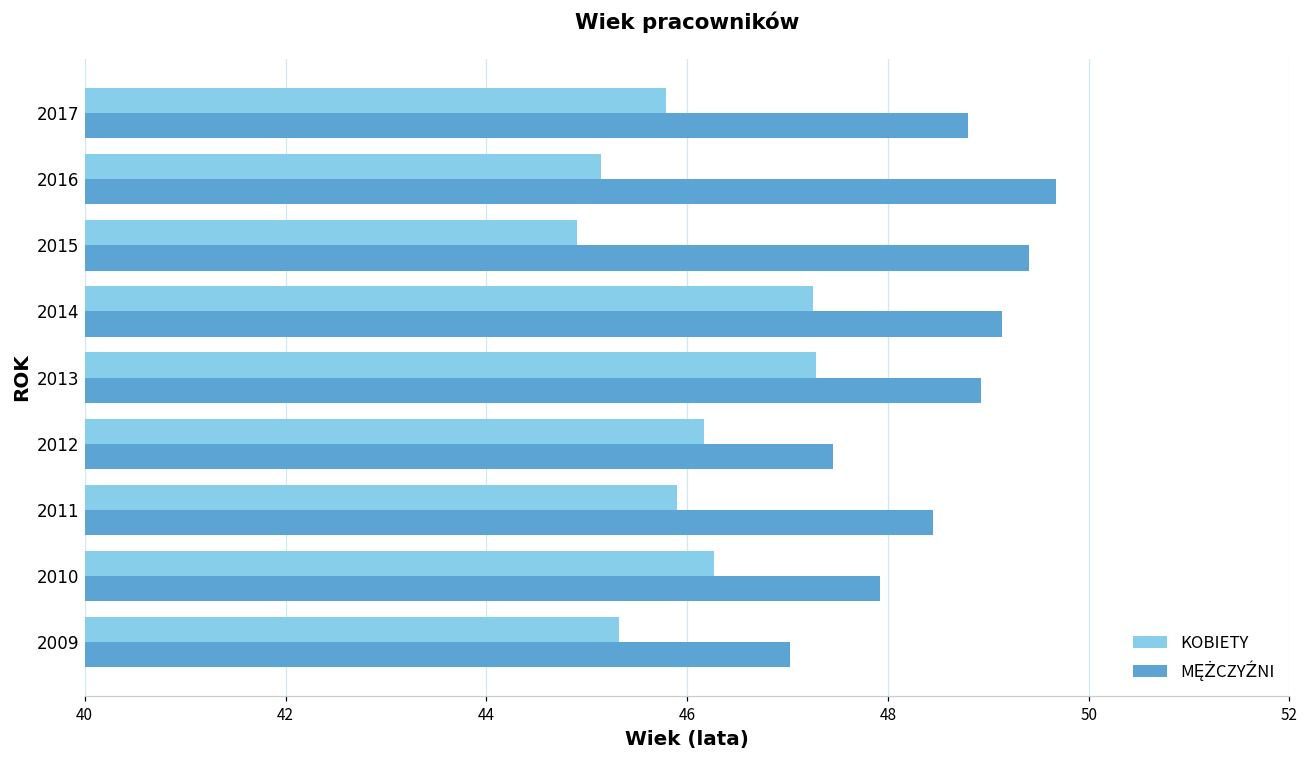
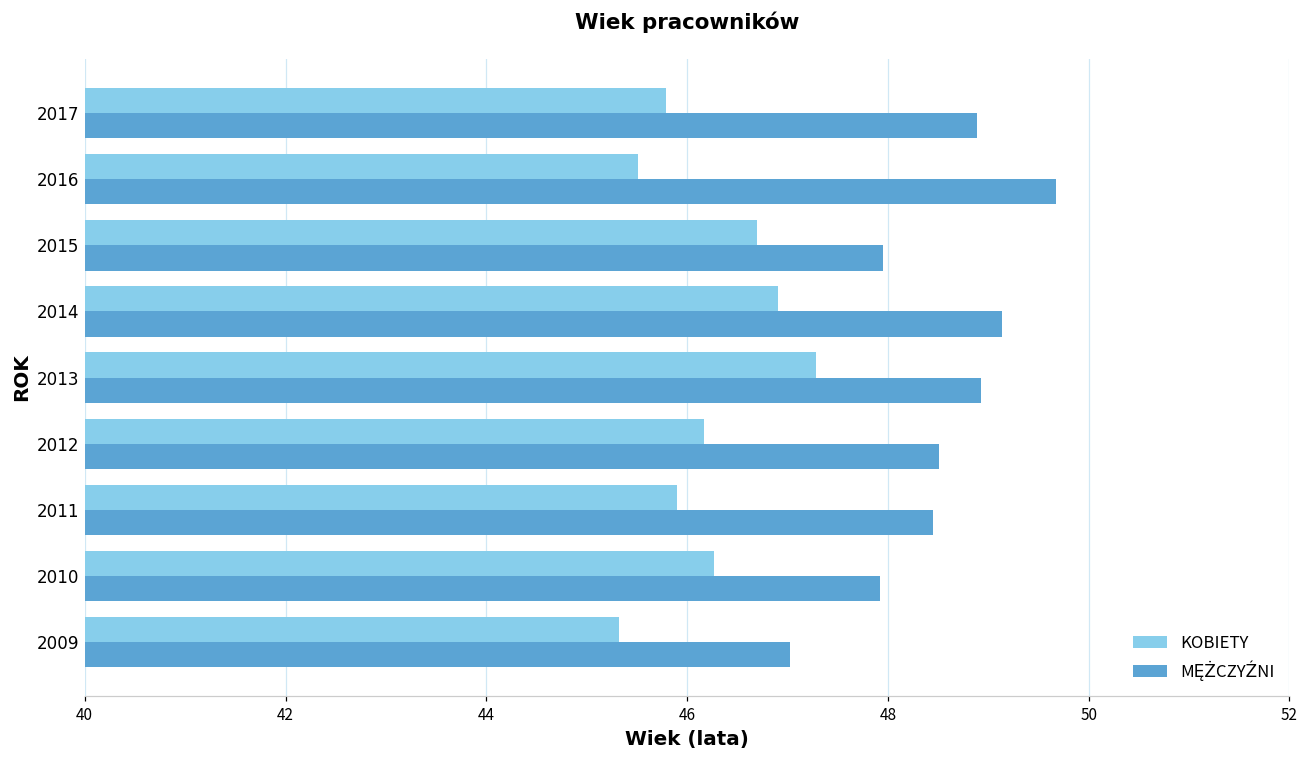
  {
    "KOBIETY": {
      "2017": 45.8,
-     "2016": 45.1,
-     "2015": 44.9,
-     "2014": 47.3,
+     "2016": 45.5,
+     "2015": 46.7,
+     "2014": 46.9,
      "2013": 47.3,
      "2012": 46.2,
      "2011": 45.9,
      "2010": 46.3,
      "2009": 45.3
    },
    "MĘŻCZYŹNI": {
-     "2017": 48.8,
+     "2017": 48.9,
      "2016": 49.7,
-     "2015": 49.4,
+     "2015": 48.0,
      "2014": 49.1,
      "2013": 48.9,
-     "2012": 47.5,
+     "2012": 48.5,
      "2011": 48.5,
      "2010": 47.9,
      "2009": 47.0
    }
  }
